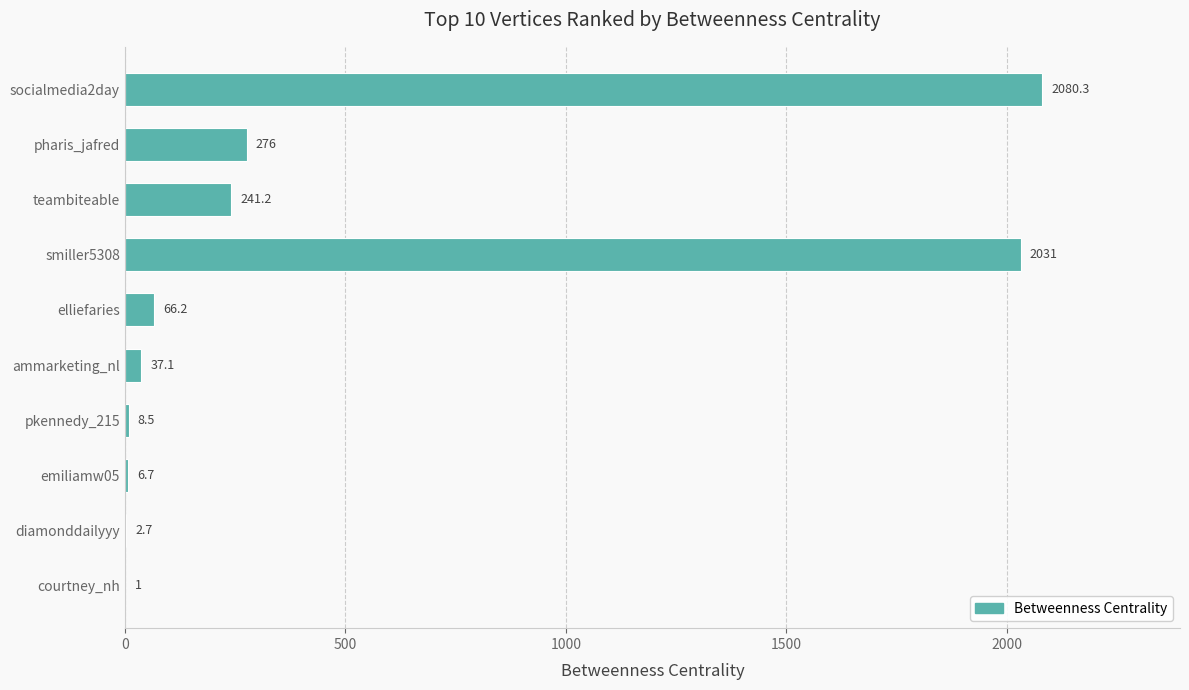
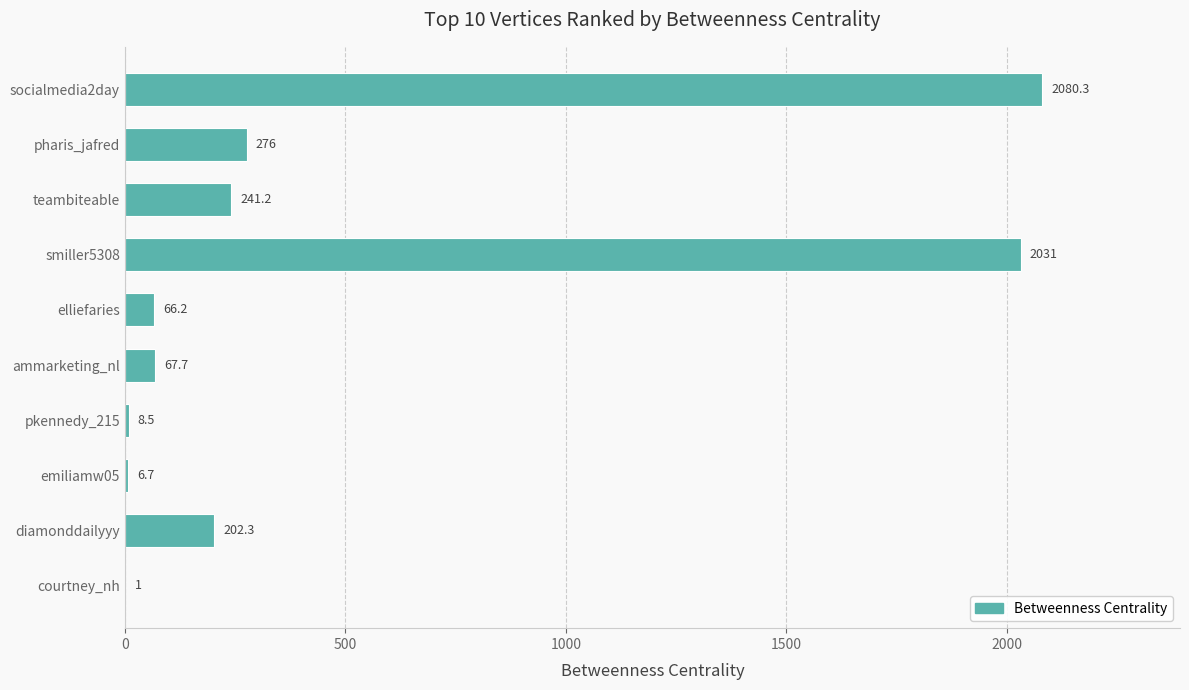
  {
    "socialmedia2day": 2080.3,
    "pharis_jafred": 276,
    "teambiteable": 241.2,
    "smiller5308": 2031,
    "elliefaries": 66.2,
-   "ammarketing_nl": 37.1,
+   "ammarketing_nl": 67.7,
    "pkennedy_215": 8.5,
    "emiliamw05": 6.7,
-   "diamonddailyyy": 2.7,
+   "diamonddailyyy": 202.3,
    "courtney_nh": 1
  }
